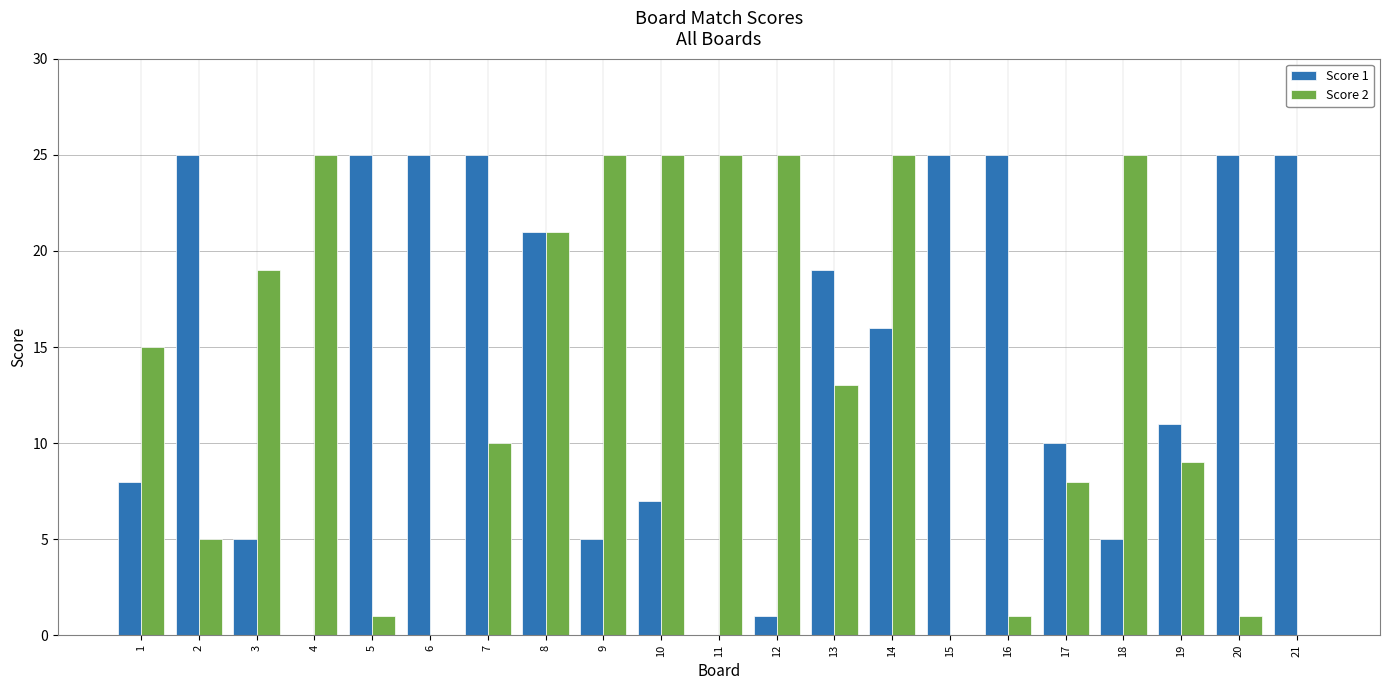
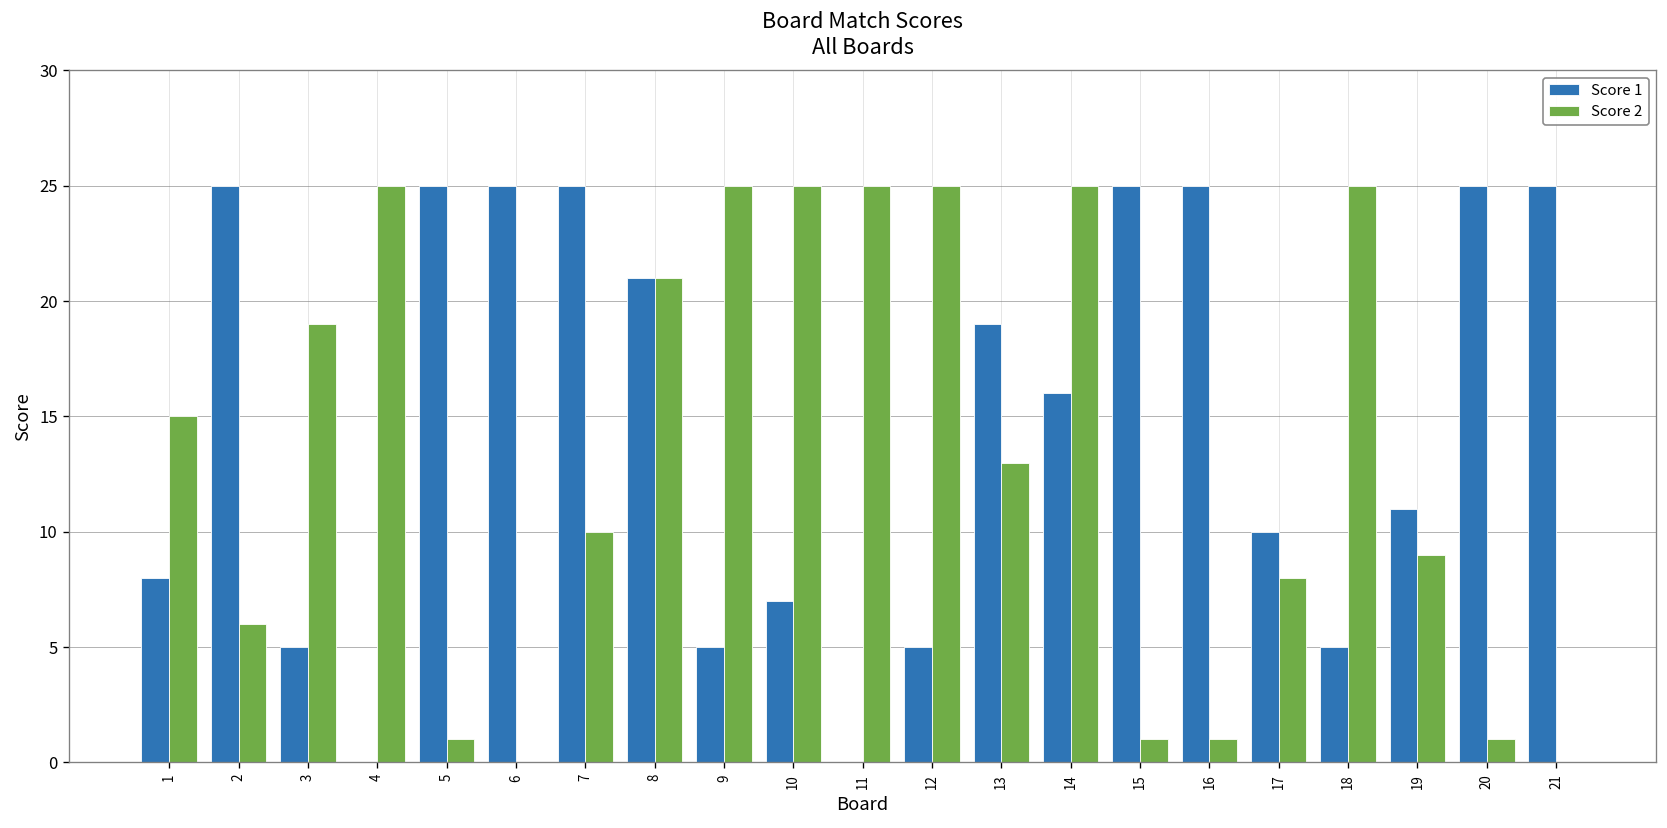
  {
    "Score 1": {
      "1": 8,
      "2": 25,
      "3": 5,
      "4": 0,
      "5": 25,
      "6": 25,
      "7": 25,
      "8": 21,
      "9": 5,
      "10": 7,
      "11": 0,
-     "12": 1,
+     "12": 5,
      "13": 19,
      "14": 16,
      "15": 25,
      "16": 25,
      "17": 10,
      "18": 5,
      "19": 11,
      "20": 25,
      "21": 25
    },
    "Score 2": {
      "1": 15,
-     "2": 5,
+     "2": 6,
      "3": 19,
      "4": 25,
      "5": 1,
      "6": 0,
      "7": 10,
      "8": 21,
      "9": 25,
      "10": 25,
      "11": 25,
      "12": 25,
      "13": 13,
      "14": 25,
-     "15": 0,
+     "15": 1,
      "16": 1,
      "17": 8,
      "18": 25,
      "19": 9,
      "20": 1,
      "21": 0
    }
  }
